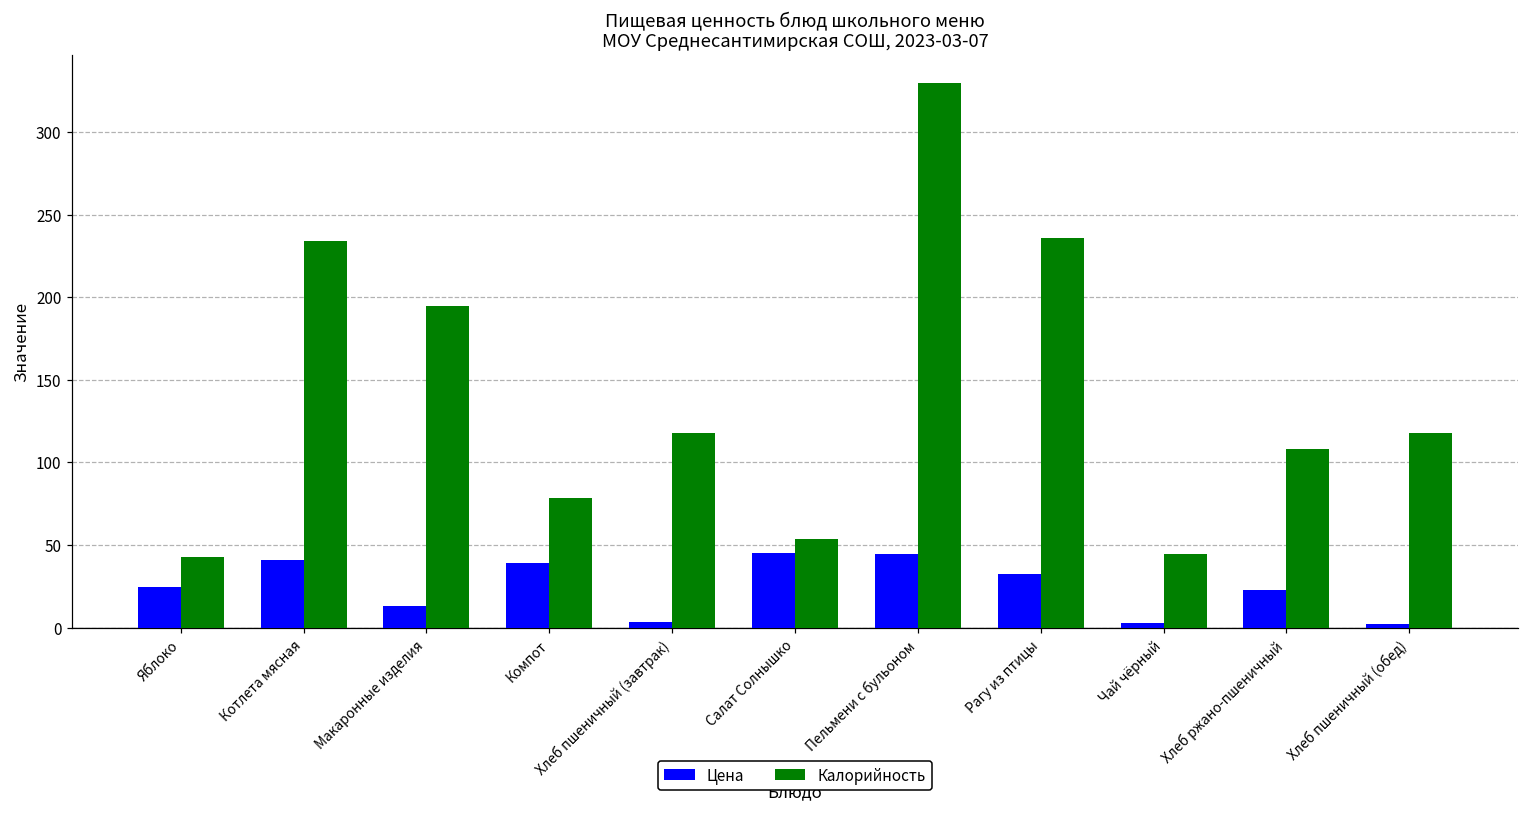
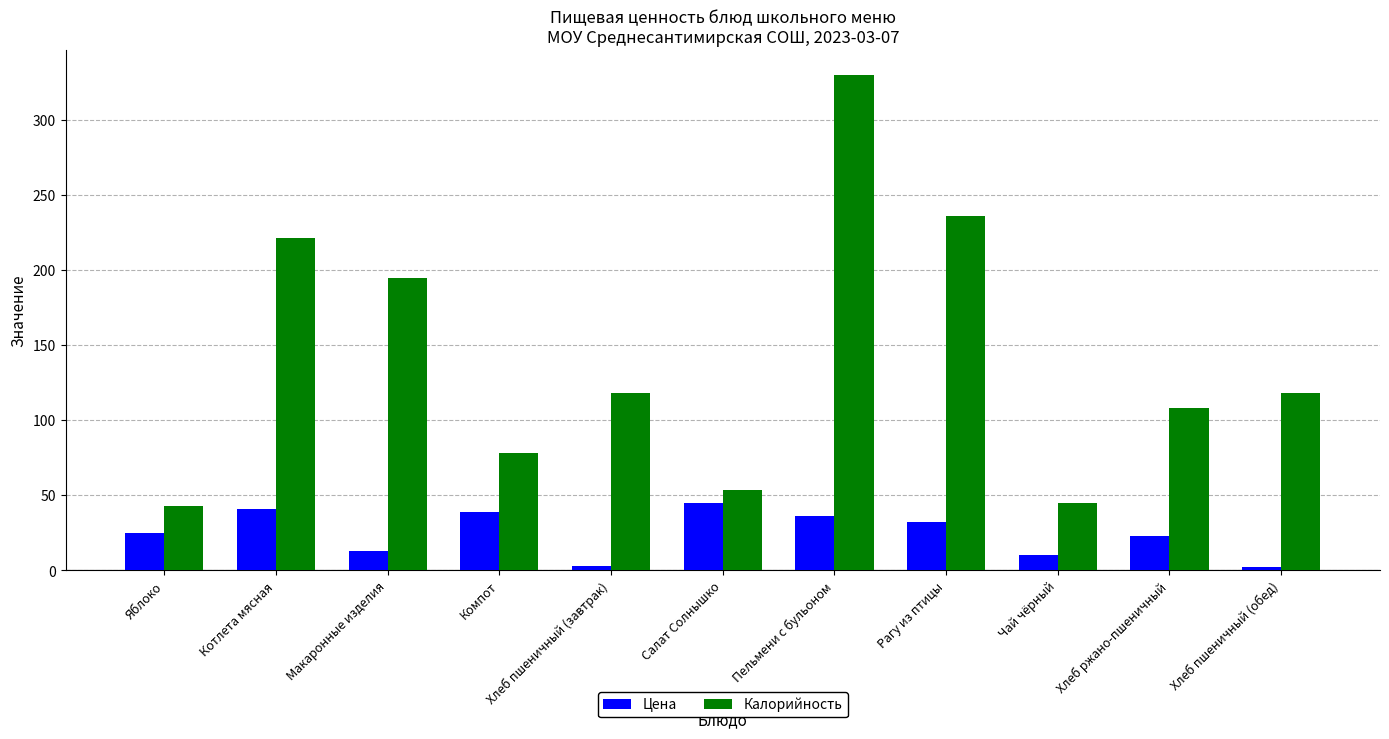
  {
    "Цена": {
      "Яблоко": 25,
      "Котлета мясная": 41,
      "Макаронные изделия": 13,
      "Компот": 39,
      "Хлеб пшеничный (завтрак)": 3,
      "Салат Солнышко": 45,
-     "Пельмени с бульоном": 45,
+     "Пельмени с бульоном": 36,
      "Рагу из птицы": 32,
-     "Чай чёрный": 3,
+     "Чай чёрный": 11,
      "Хлеб ржано-пшеничный": 23,
      "Хлеб пшеничный (обед)": 2
    },
    "Калорийность": {
      "Яблоко": 43,
-     "Котлета мясная": 234,
+     "Котлета мясная": 222,
      "Макаронные изделия": 194,
      "Компот": 78,
      "Хлеб пшеничный (завтрак)": 118,
      "Салат Солнышко": 54,
      "Пельмени с бульоном": 330,
      "Рагу из птицы": 236,
      "Чай чёрный": 45,
      "Хлеб ржано-пшеничный": 108,
      "Хлеб пшеничный (обед)": 118
    }
  }
